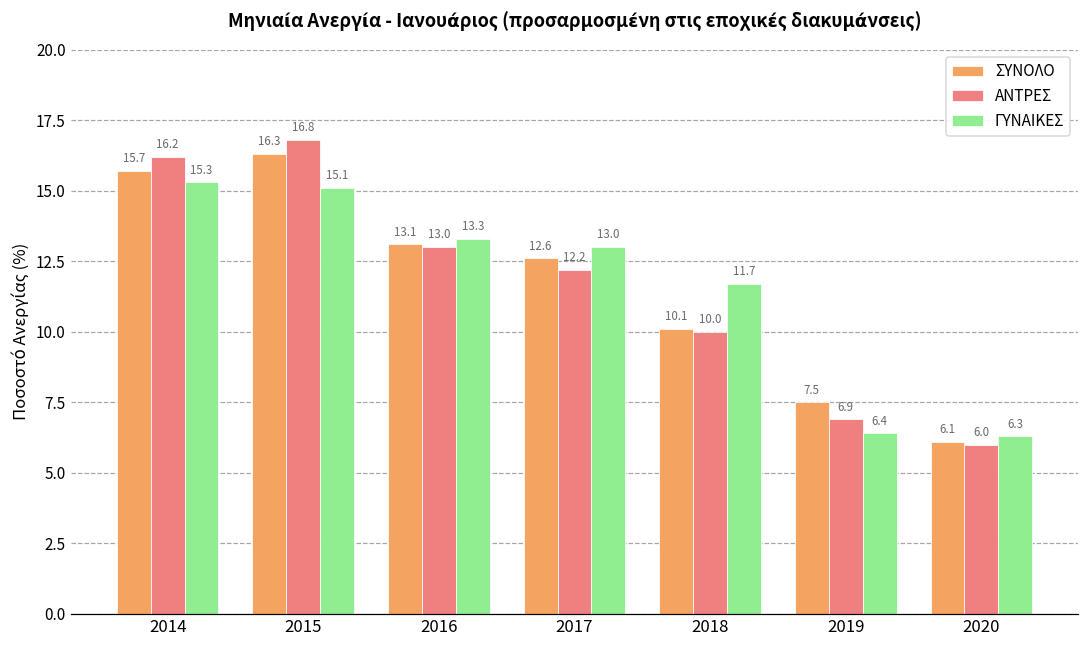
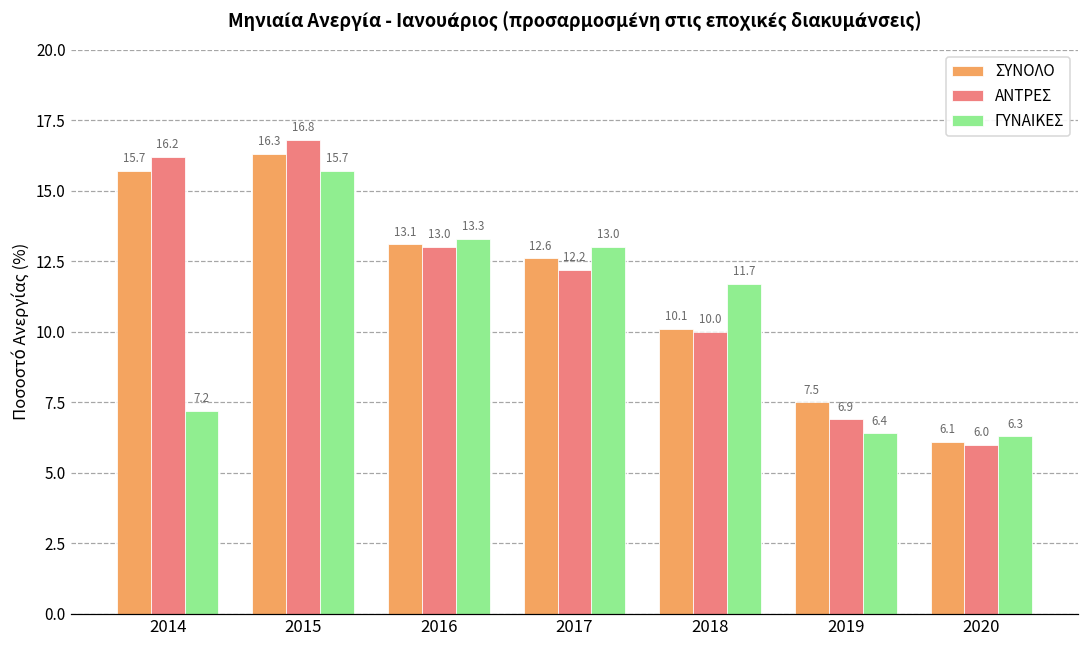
  {
    "ΓΥΝΑΙΚΕΣ": {
-     "2014": 15.3,
-     "2015": 15.1,
+     "2014": 7.2,
+     "2015": 15.7,
      "2016": 13.3,
      "2017": 13.0,
      "2018": 11.7,
      "2019": 6.4,
      "2020": 6.3
    }
  }
